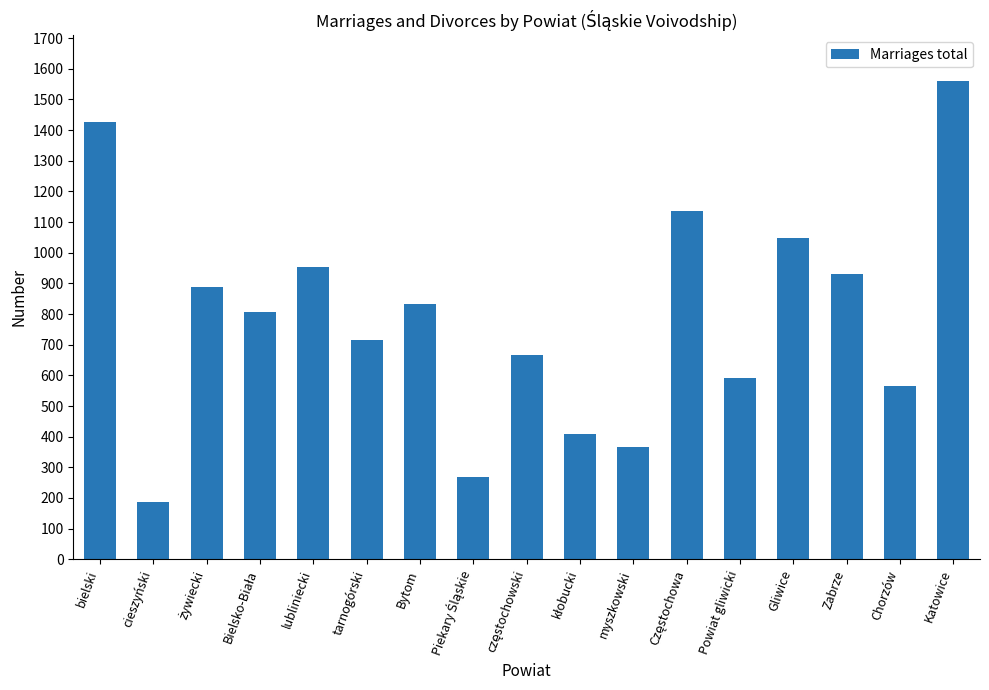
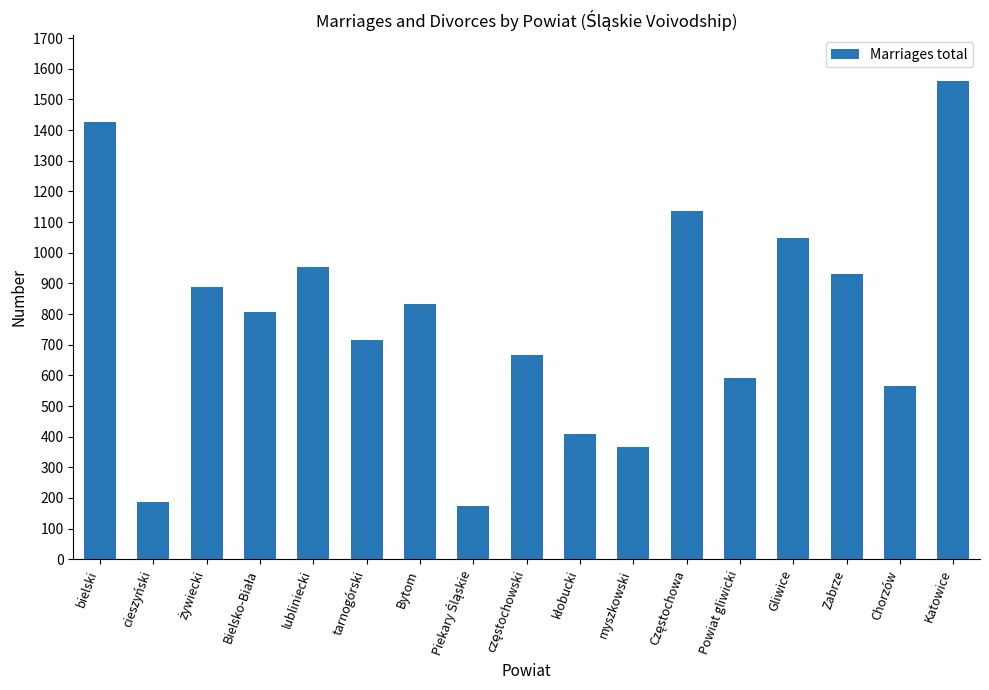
  {
    "bielski": 1430,
    "cieszyński": 190,
    "żywiecki": 890,
    "Bielsko-Biała": 810,
    "lubliniecki": 950,
    "tarnogórski": 720,
    "Bytom": 830,
-   "Piekary Śląskie": 270,
+   "Piekary Śląskie": 180,
    "częstochowski": 670,
    "kłobucki": 410,
    "myszkowski": 370,
    "Częstochowa": 1140,
    "Powiat gliwicki": 590,
    "Gliwice": 1050,
    "Zabrze": 930,
    "Chorzów": 560,
    "Katowice": 1560
  }
